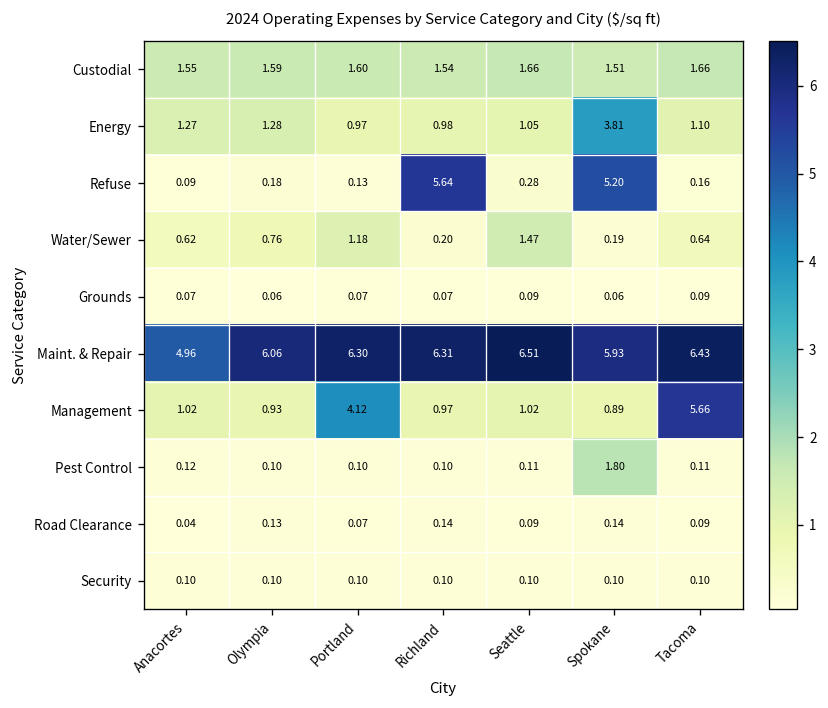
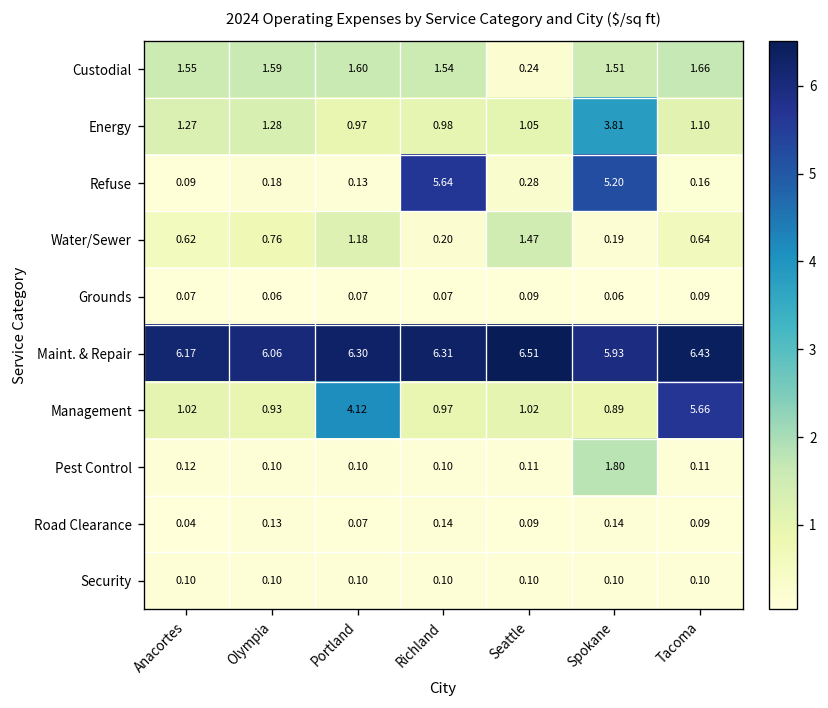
  {
    "Custodial": {
      "Anacortes": 1.55,
      "Olympia": 1.59,
      "Portland": 1.60,
      "Richland": 1.54,
-     "Seattle": 1.66,
+     "Seattle": 0.24,
      "Spokane": 1.51,
      "Tacoma": 1.66
    },
    "Energy": {
      "Anacortes": 1.27,
      "Olympia": 1.28,
      "Portland": 0.97,
      "Richland": 0.98,
      "Seattle": 1.05,
      "Spokane": 3.81,
      "Tacoma": 1.10
    },
    "Refuse": {
      "Anacortes": 0.09,
      "Olympia": 0.18,
      "Portland": 0.13,
      "Richland": 5.64,
      "Seattle": 0.28,
      "Spokane": 5.20,
      "Tacoma": 0.16
    },
    "Water/Sewer": {
      "Anacortes": 0.62,
      "Olympia": 0.76,
      "Portland": 1.18,
      "Richland": 0.20,
      "Seattle": 1.47,
      "Spokane": 0.19,
      "Tacoma": 0.64
    },
    "Grounds": {
      "Anacortes": 0.07,
      "Olympia": 0.06,
      "Portland": 0.07,
      "Richland": 0.07,
      "Seattle": 0.09,
      "Spokane": 0.06,
      "Tacoma": 0.09
    },
    "Maint. & Repair": {
-     "Anacortes": 4.96,
+     "Anacortes": 6.17,
      "Olympia": 6.06,
      "Portland": 6.30,
      "Richland": 6.31,
      "Seattle": 6.51,
      "Spokane": 5.93,
      "Tacoma": 6.43
    },
    "Management": {
      "Anacortes": 1.02,
      "Olympia": 0.93,
      "Portland": 4.12,
      "Richland": 0.97,
      "Seattle": 1.02,
      "Spokane": 0.89,
      "Tacoma": 5.66
    },
    "Pest Control": {
      "Anacortes": 0.12,
      "Olympia": 0.10,
      "Portland": 0.10,
      "Richland": 0.10,
      "Seattle": 0.11,
      "Spokane": 1.80,
      "Tacoma": 0.11
    },
    "Road Clearance": {
      "Anacortes": 0.04,
      "Olympia": 0.13,
      "Portland": 0.07,
      "Richland": 0.14,
      "Seattle": 0.09,
      "Spokane": 0.14,
      "Tacoma": 0.09
    },
    "Security": {
      "Anacortes": 0.10,
      "Olympia": 0.10,
      "Portland": 0.10,
      "Richland": 0.10,
      "Seattle": 0.10,
      "Spokane": 0.10,
      "Tacoma": 0.10
    }
  }
